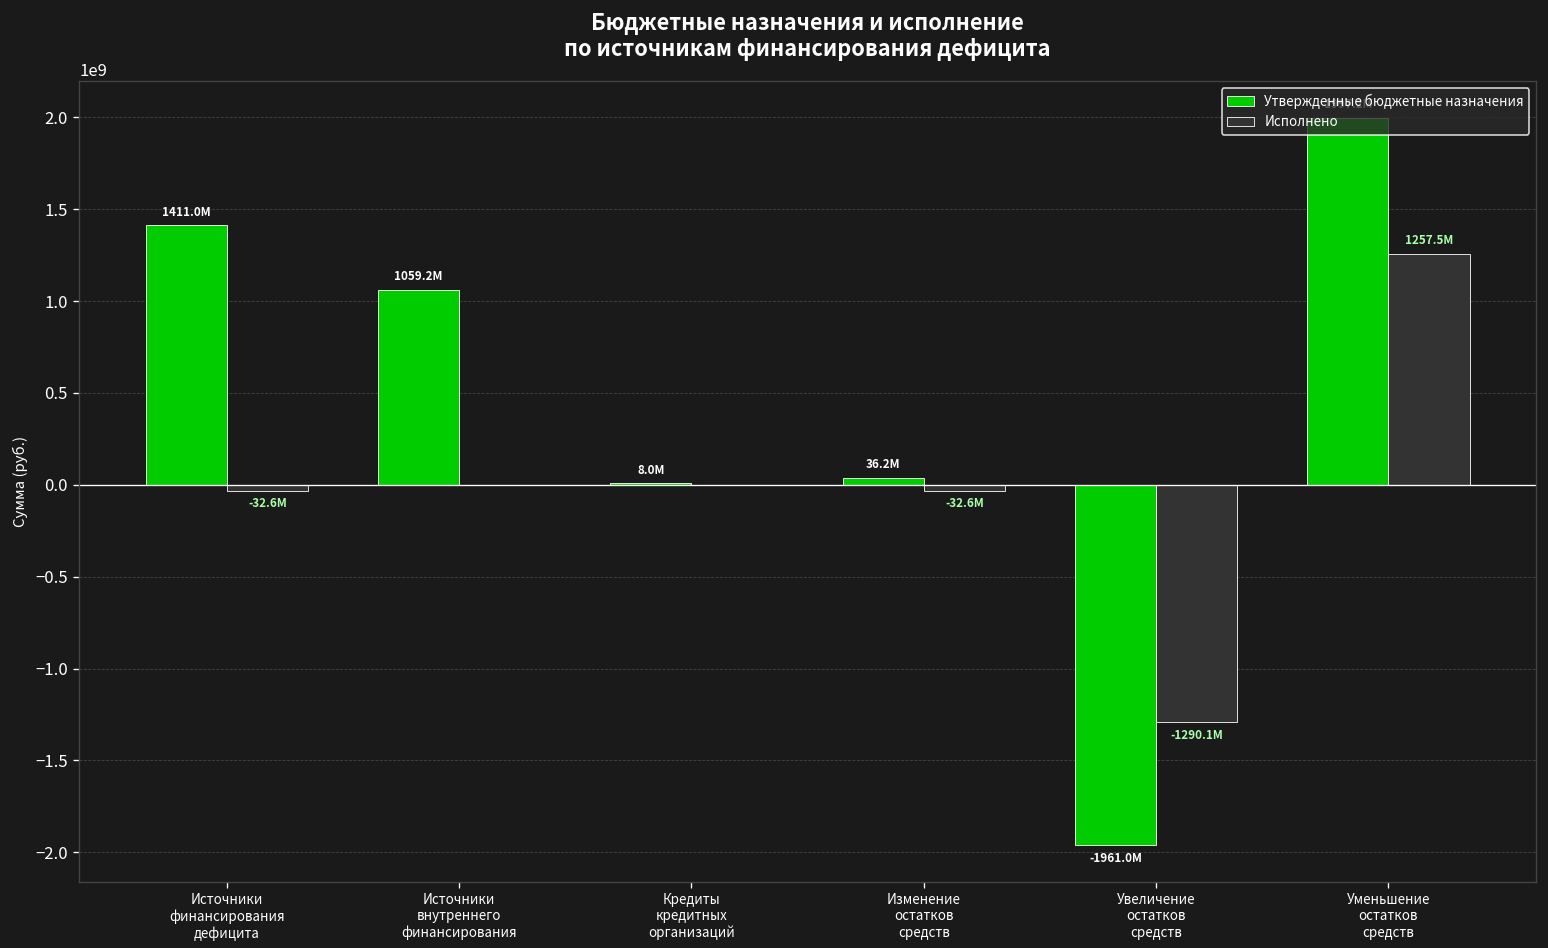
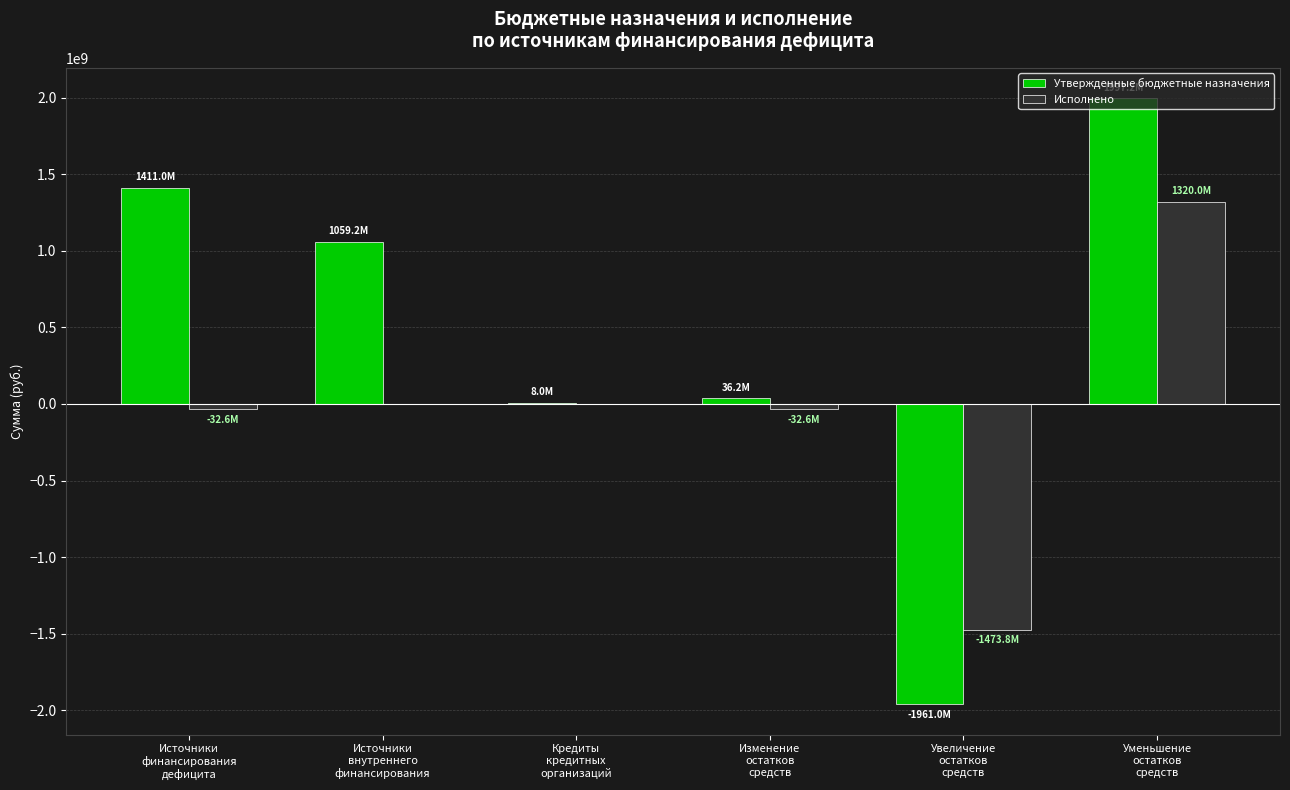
  {
    "Утвержденные бюджетные назначения": {
      "Источники финансирования дефицита": "1411.0M",
      "Источники внутреннего финансирования": "1059.2M",
      "Кредиты кредитных организаций": "8.0M",
      "Изменение остатков средств": "36.2M",
      "Увеличение остатков средств": "-1961.0M"
    },
    "Исполнено": {
      "Источники финансирования дефицита": "-32.6M",
      "Изменение остатков средств": "-32.6M",
-     "Увеличение остатков средств": "-1290.1M",
-     "Уменьшение остатков средств": "1257.5M"
+     "Увеличение остатков средств": "-1473.8M",
+     "Уменьшение остатков средств": "1320.0M"
    }
  }
